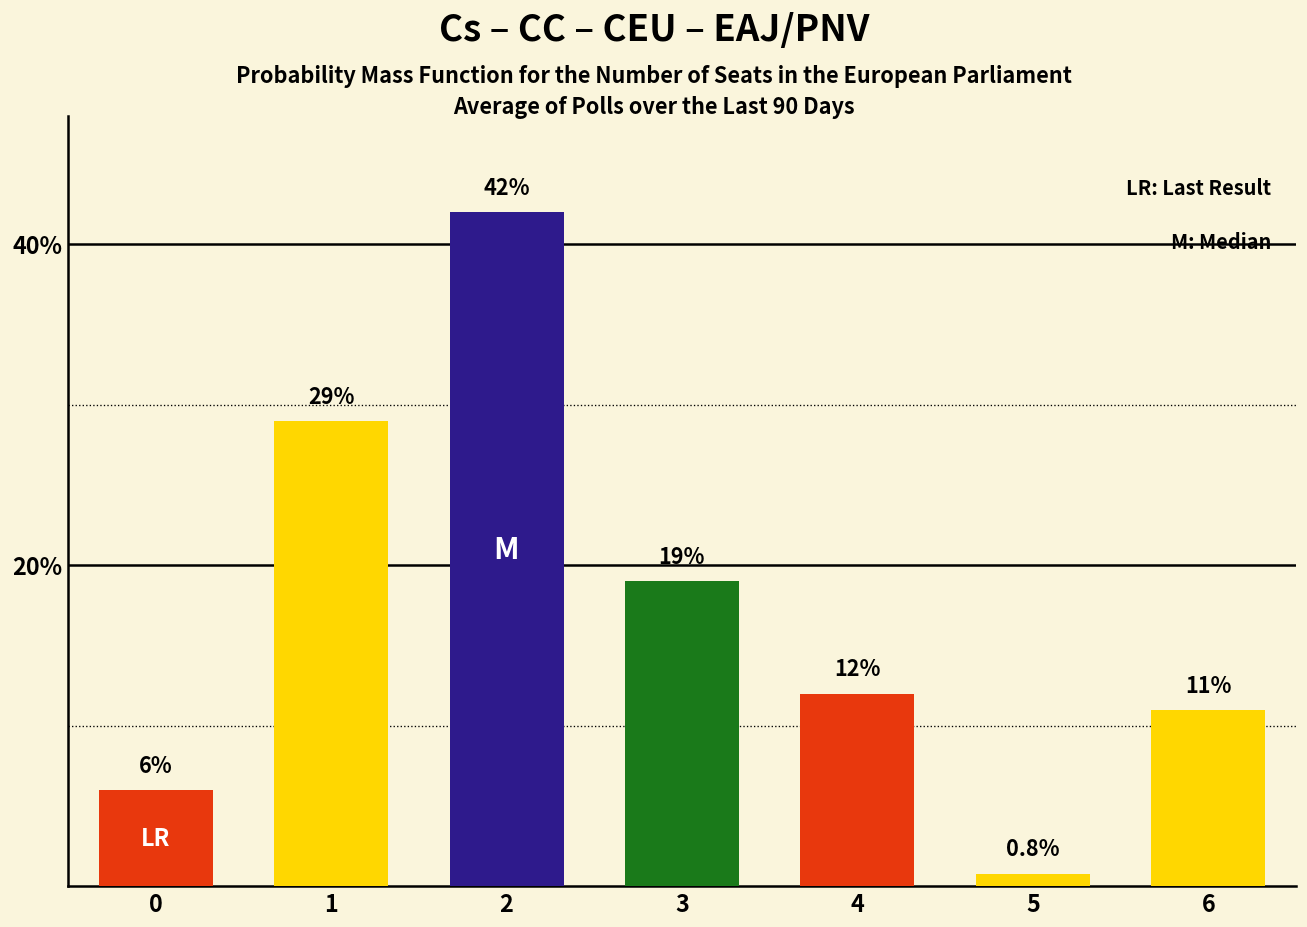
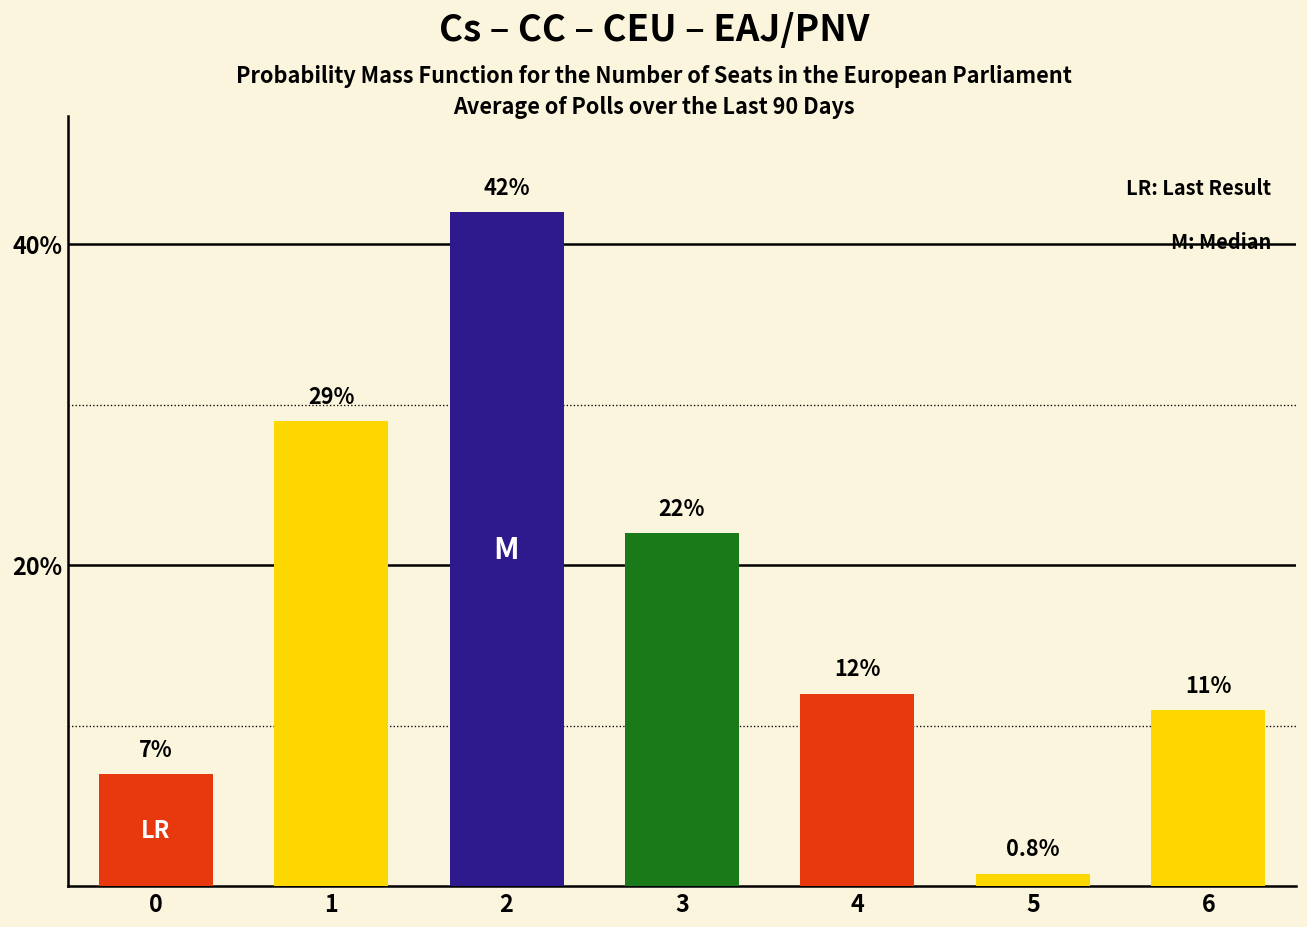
  {
-   "0": "6%",
+   "0": "7%",
    "1": "29%",
    "2": "42%",
-   "3": "19%",
+   "3": "22%",
    "4": "12%",
    "5": "0.8%",
    "6": "11%"
  }
